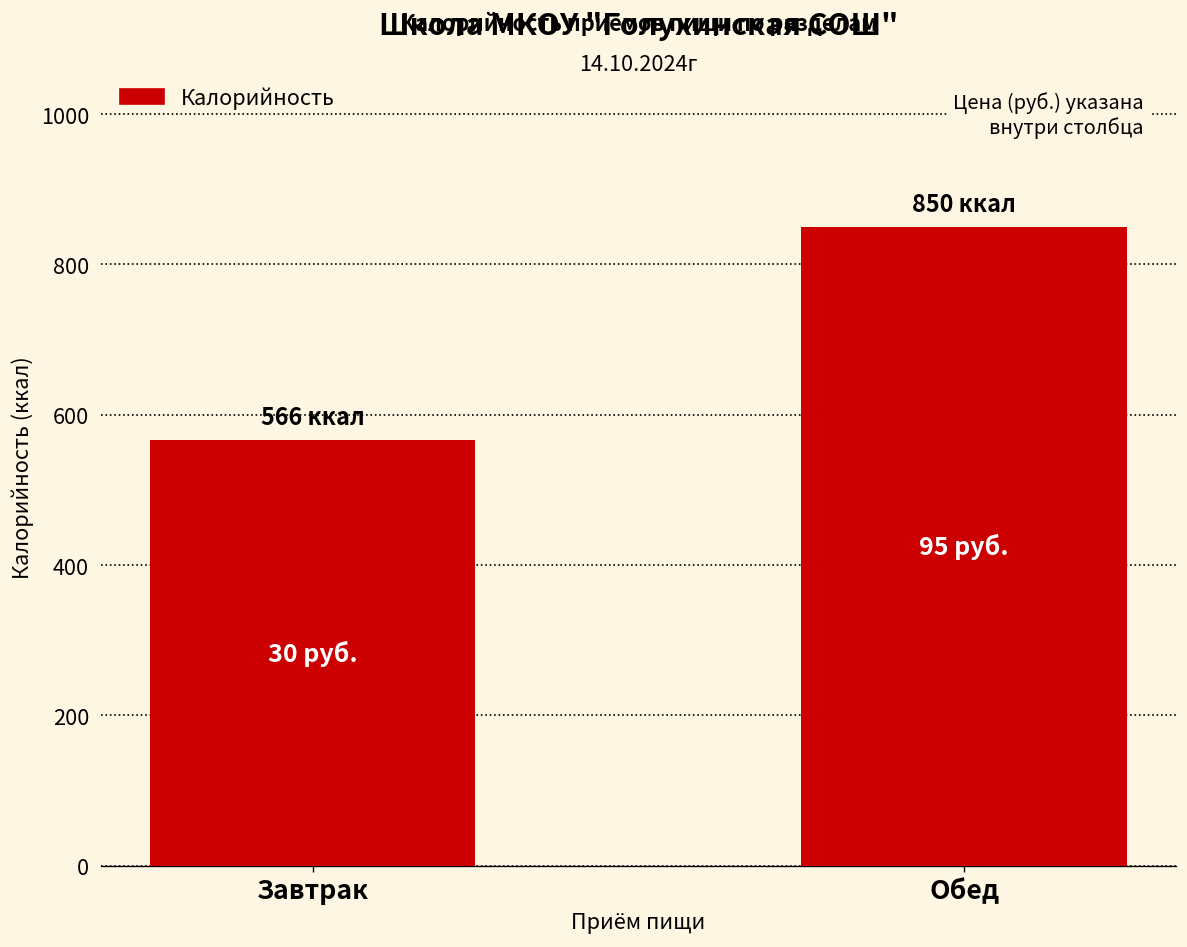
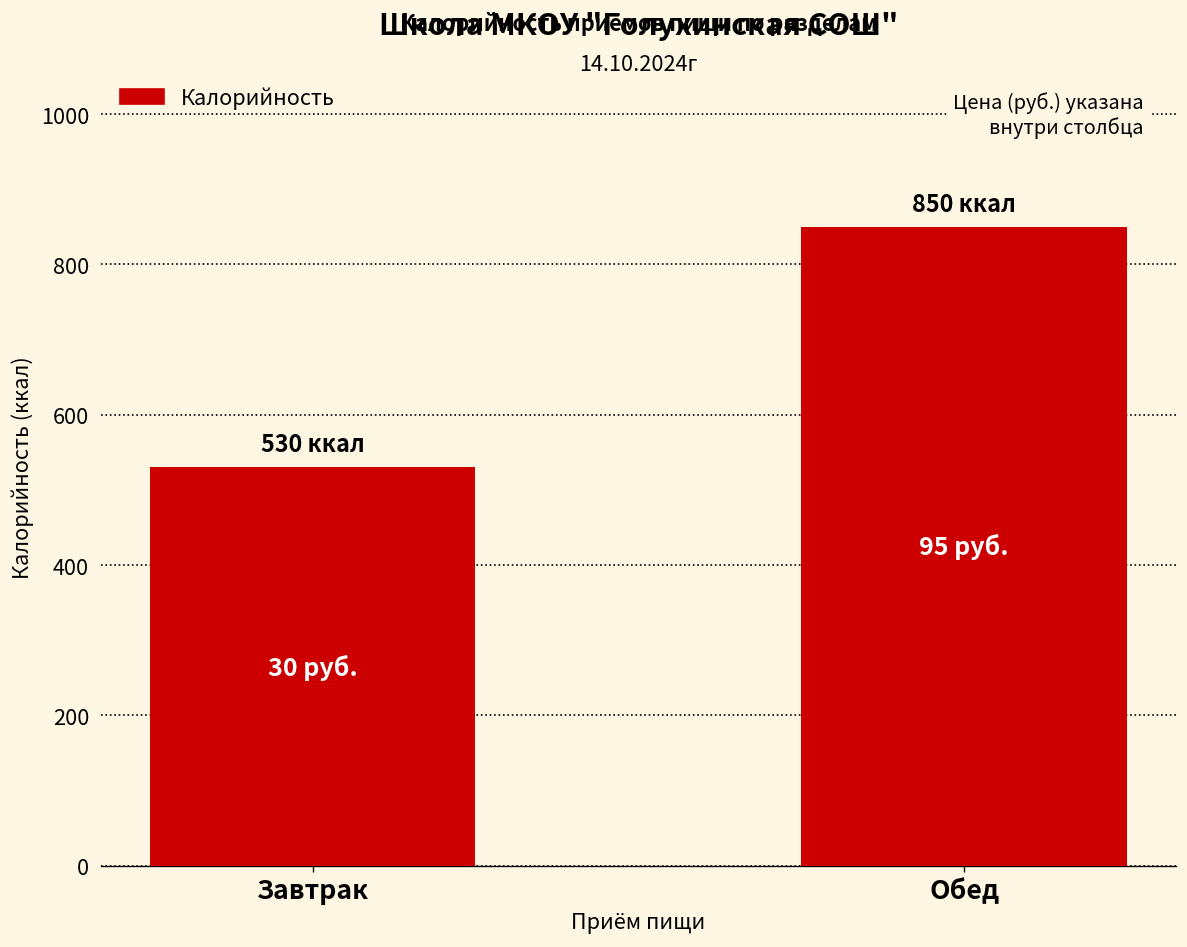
  {
-   "Завтрак": 566,
+   "Завтрак": 530,
    "Обед": 850
  }
